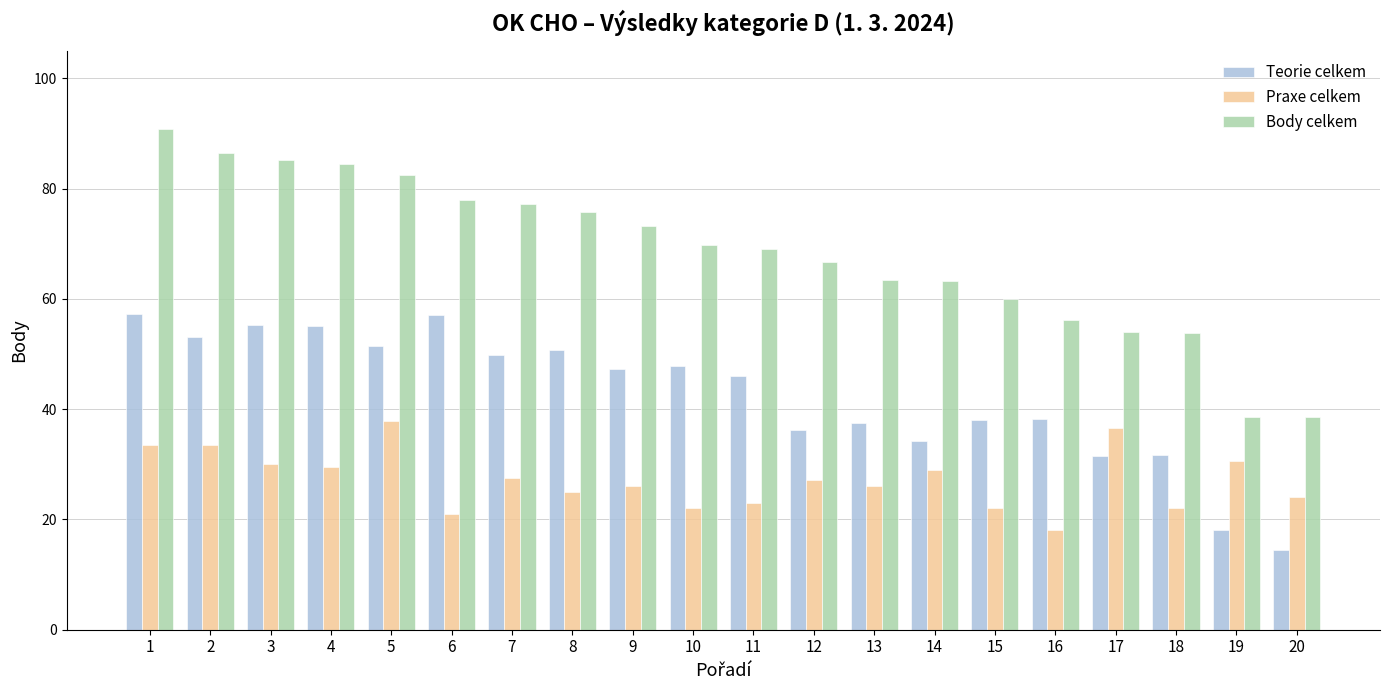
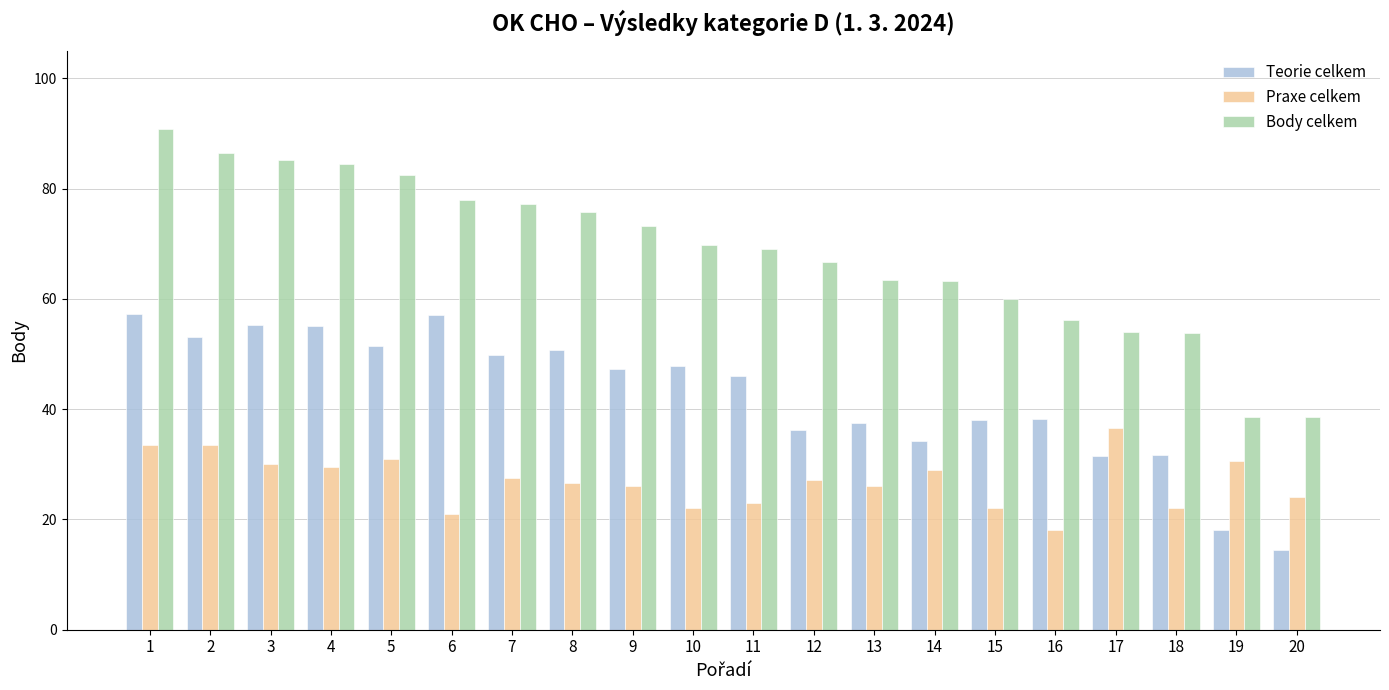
  {
    "Praxe celkem": {
      "1": 34,
      "2": 34,
      "3": 30,
      "4": 30,
-     "5": 38,
+     "5": 31,
      "6": 21,
      "7": 28,
-     "8": 25,
+     "8": 27,
      "9": 26,
      "10": 22,
      "11": 23,
      "12": 27,
      "13": 26,
      "14": 29,
      "15": 22,
      "16": 18,
      "17": 37,
      "18": 22,
      "19": 31,
      "20": 24
    }
  }
